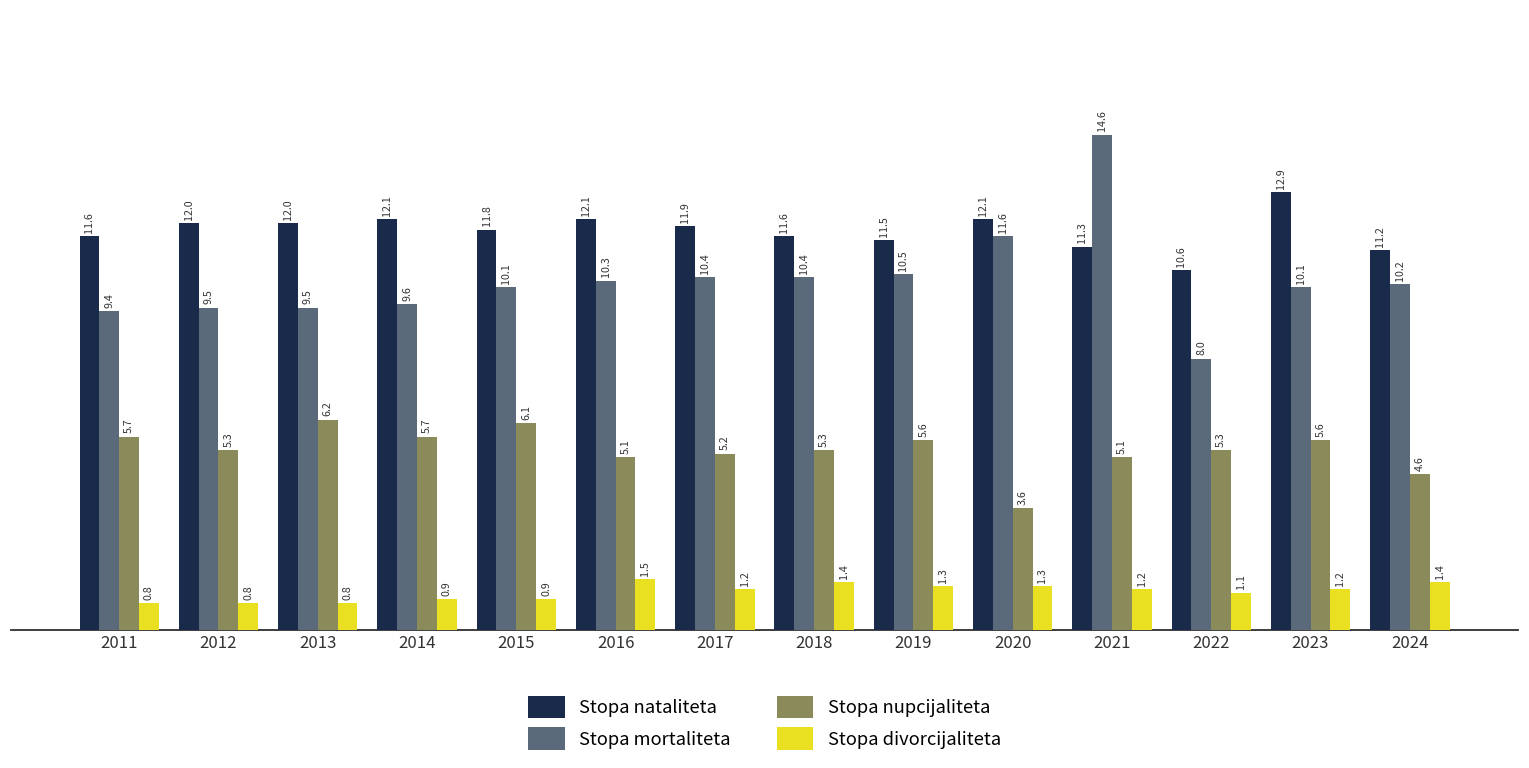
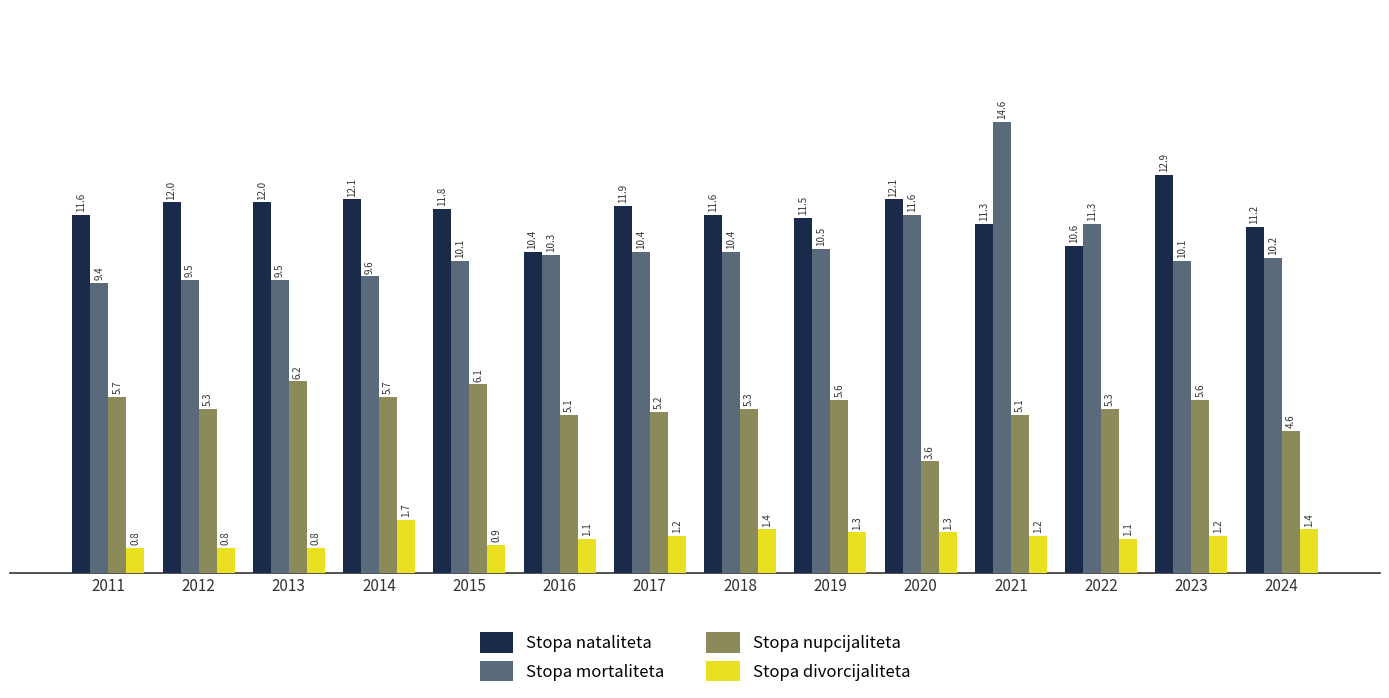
  {
    "Stopa nataliteta": {
      "2011": 11.6,
      "2012": 12.0,
      "2013": 12.0,
      "2014": 12.1,
      "2015": 11.8,
-     "2016": 12.1,
+     "2016": 10.4,
      "2017": 11.9,
      "2018": 11.6,
      "2019": 11.5,
      "2020": 12.1,
      "2021": 11.3,
      "2022": 10.6,
      "2023": 12.9,
      "2024": 11.2
    },
    "Stopa mortaliteta": {
      "2011": 9.4,
      "2012": 9.5,
      "2013": 9.5,
      "2014": 9.6,
      "2015": 10.1,
      "2016": 10.3,
      "2017": 10.4,
      "2018": 10.4,
      "2019": 10.5,
      "2020": 11.6,
      "2021": 14.6,
-     "2022": 8.0,
+     "2022": 11.3,
      "2023": 10.1,
      "2024": 10.2
    },
    "Stopa nupcijaliteta": {
      "2011": 5.7,
      "2012": 5.3,
      "2013": 6.2,
      "2014": 5.7,
      "2015": 6.1,
      "2016": 5.1,
      "2017": 5.2,
      "2018": 5.3,
      "2019": 5.6,
      "2020": 3.6,
      "2021": 5.1,
      "2022": 5.3,
      "2023": 5.6,
      "2024": 4.6
    },
    "Stopa divorcijaliteta": {
      "2011": 0.8,
      "2012": 0.8,
      "2013": 0.8,
-     "2014": 0.9,
+     "2014": 1.7,
      "2015": 0.9,
-     "2016": 1.5,
+     "2016": 1.1,
      "2017": 1.2,
      "2018": 1.4,
      "2019": 1.3,
      "2020": 1.3,
      "2021": 1.2,
      "2022": 1.1,
      "2023": 1.2,
      "2024": 1.4
    }
  }
